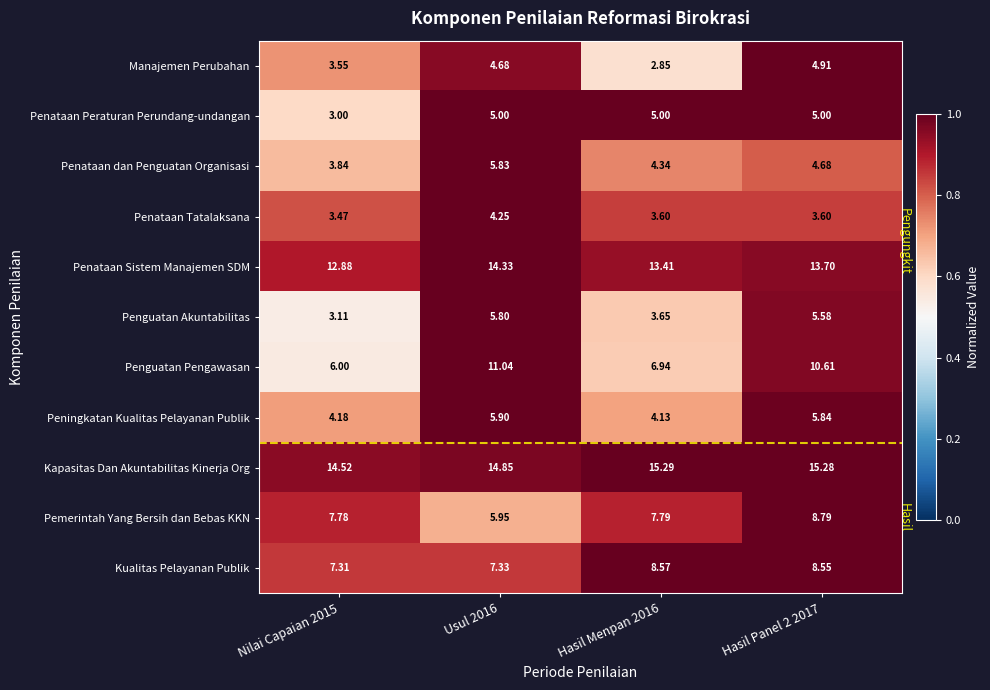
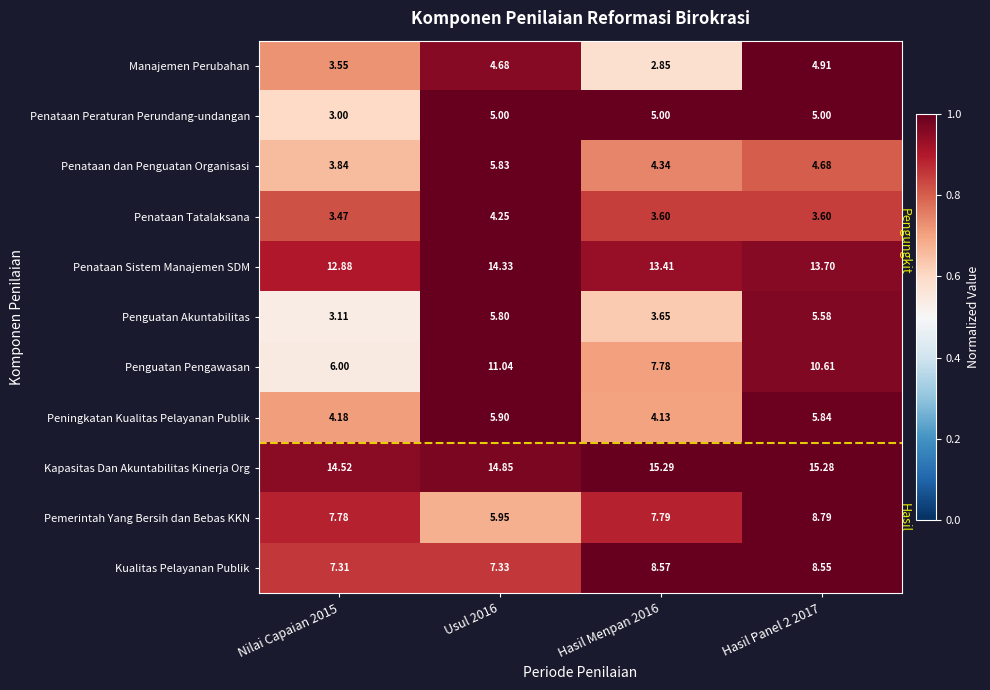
  {
    "Manajemen Perubahan": {
      "Nilai Capaian 2015": 3.55,
      "Usul 2016": 4.68,
      "Hasil Menpan 2016": 2.85,
      "Hasil Panel 2 2017": 4.91
    },
    "Penataan Peraturan Perundang-undangan": {
      "Nilai Capaian 2015": 3.00,
      "Usul 2016": 5.00,
      "Hasil Menpan 2016": 5.00,
      "Hasil Panel 2 2017": 5.00
    },
    "Penataan dan Penguatan Organisasi": {
      "Nilai Capaian 2015": 3.84,
      "Usul 2016": 5.83,
      "Hasil Menpan 2016": 4.34,
      "Hasil Panel 2 2017": 4.68
    },
    "Penataan Tatalaksana": {
      "Nilai Capaian 2015": 3.47,
      "Usul 2016": 4.25,
      "Hasil Menpan 2016": 3.60,
      "Hasil Panel 2 2017": 3.60
    },
    "Penataan Sistem Manajemen SDM": {
      "Nilai Capaian 2015": 12.88,
      "Usul 2016": 14.33,
      "Hasil Menpan 2016": 13.41,
      "Hasil Panel 2 2017": 13.70
    },
    "Penguatan Akuntabilitas": {
      "Nilai Capaian 2015": 3.11,
      "Usul 2016": 5.80,
      "Hasil Menpan 2016": 3.65,
      "Hasil Panel 2 2017": 5.58
    },
    "Penguatan Pengawasan": {
      "Nilai Capaian 2015": 6.00,
      "Usul 2016": 11.04,
-     "Hasil Menpan 2016": 6.94,
+     "Hasil Menpan 2016": 7.78,
      "Hasil Panel 2 2017": 10.61
    },
    "Peningkatan Kualitas Pelayanan Publik": {
      "Nilai Capaian 2015": 4.18,
      "Usul 2016": 5.90,
      "Hasil Menpan 2016": 4.13,
      "Hasil Panel 2 2017": 5.84
    },
    "Kapasitas Dan Akuntabilitas Kinerja Org": {
      "Nilai Capaian 2015": 14.52,
      "Usul 2016": 14.85,
      "Hasil Menpan 2016": 15.29,
      "Hasil Panel 2 2017": 15.28
    },
    "Pemerintah Yang Bersih dan Bebas KKN": {
      "Nilai Capaian 2015": 7.78,
      "Usul 2016": 5.95,
      "Hasil Menpan 2016": 7.79,
      "Hasil Panel 2 2017": 8.79
    },
    "Kualitas Pelayanan Publik": {
      "Nilai Capaian 2015": 7.31,
      "Usul 2016": 7.33,
      "Hasil Menpan 2016": 8.57,
      "Hasil Panel 2 2017": 8.55
    }
  }
